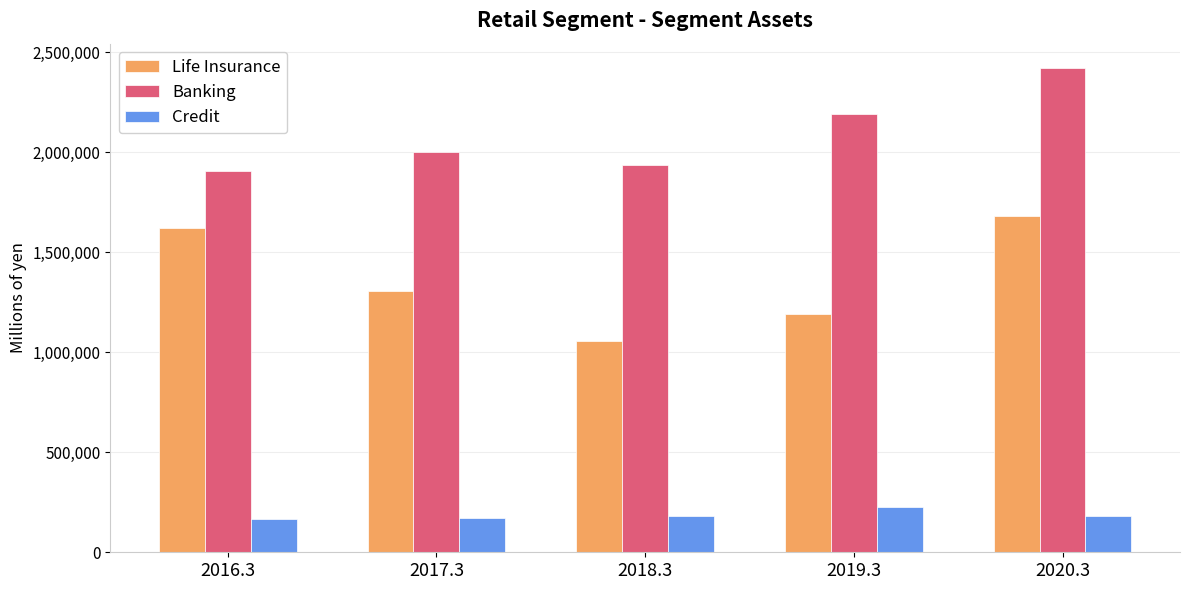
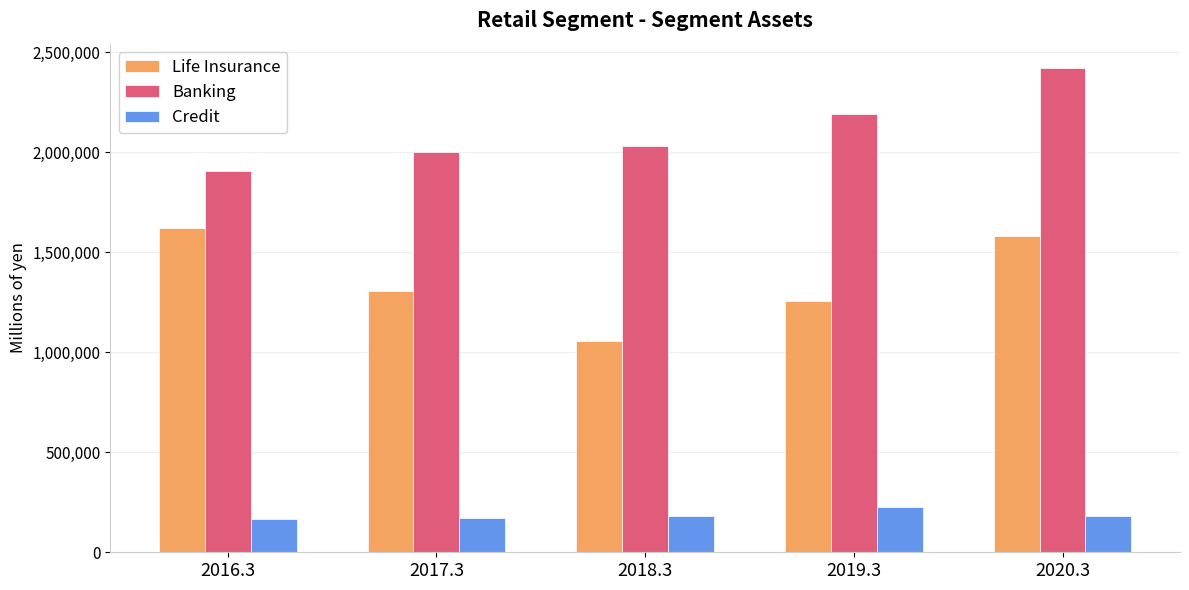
  {
    "Life Insurance": {
      "2016.3": "1,620,000",
      "2017.3": "1,310,000",
      "2018.3": "1,060,000",
-     "2019.3": "1,190,000",
-     "2020.3": "1,680,000"
+     "2019.3": "1,250,000",
+     "2020.3": "1,580,000"
    },
    "Banking": {
      "2016.3": "1,900,000",
      "2017.3": "2,000,000",
-     "2018.3": "1,940,000",
+     "2018.3": "2,030,000",
      "2019.3": "2,190,000",
      "2020.3": "2,420,000"
    },
    "Credit": {
      "2016.3": "160,000",
      "2017.3": "170,000",
      "2018.3": "180,000",
      "2019.3": "230,000",
      "2020.3": "180,000"
    }
  }
